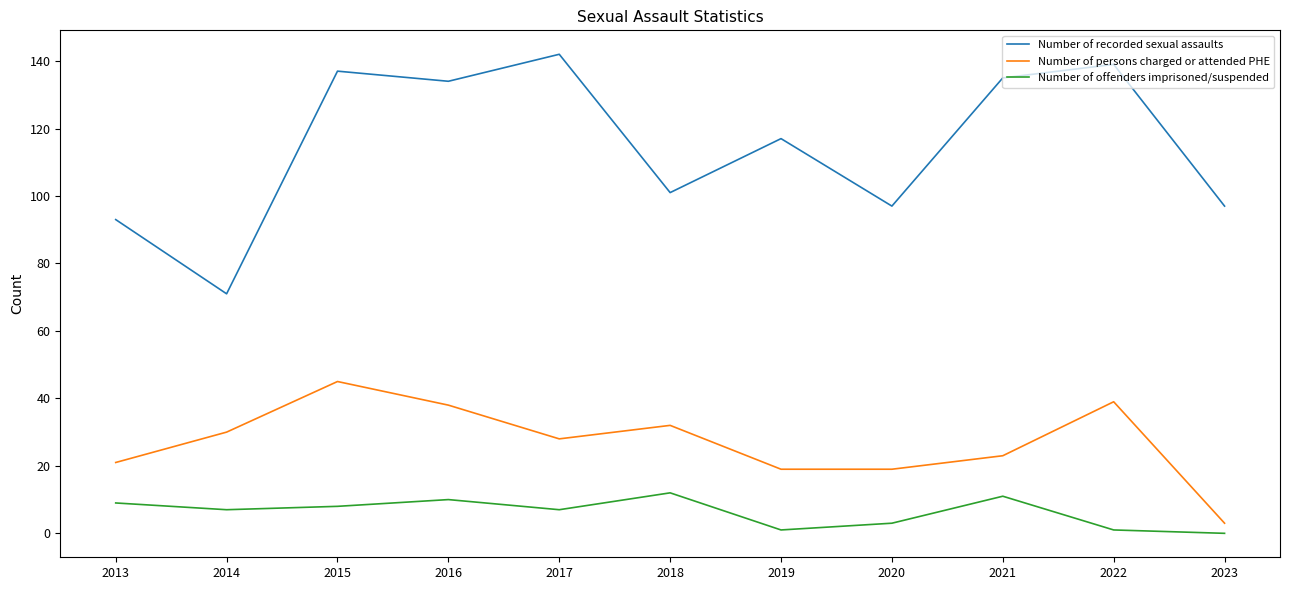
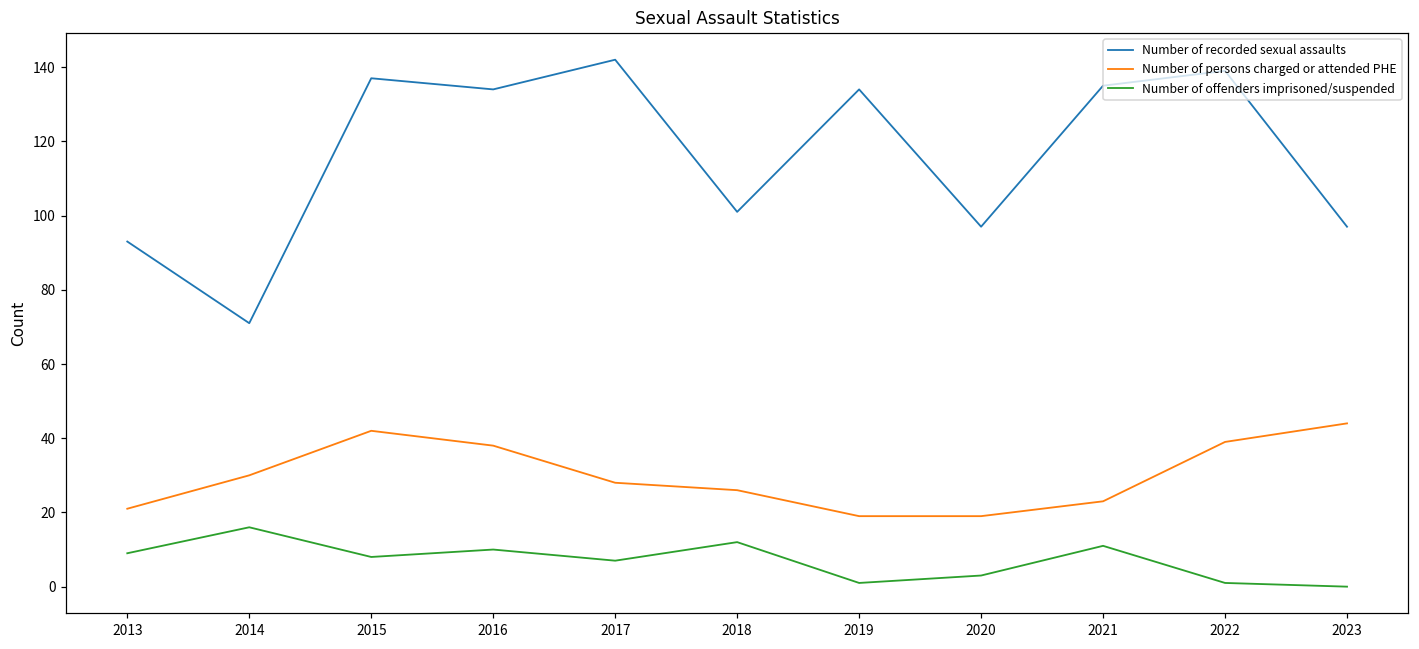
  {
    "Number of recorded sexual assaults": {
      "2013": 93,
      "2014": 71,
      "2015": 137,
      "2016": 134,
      "2017": 142,
      "2018": 101,
-     "2019": 117,
+     "2019": 134,
      "2020": 97,
      "2023": 97
    },
    "Number of persons charged or attended PHE": {
      "2013": 21,
      "2014": 30,
-     "2015": 45,
+     "2015": 42,
      "2016": 38,
      "2017": 28,
-     "2018": 32,
+     "2018": 26,
      "2019": 19,
      "2020": 19,
      "2021": 23,
      "2022": 39,
-     "2023": 3
+     "2023": 44
    },
    "Number of offenders imprisoned/suspended": {
      "2013": 9,
-     "2014": 7,
+     "2014": 16,
      "2015": 8,
      "2016": 10,
      "2017": 7,
      "2018": 12,
      "2019": 1,
      "2020": 3,
      "2021": 11,
      "2022": 1,
      "2023": 0
    }
  }
